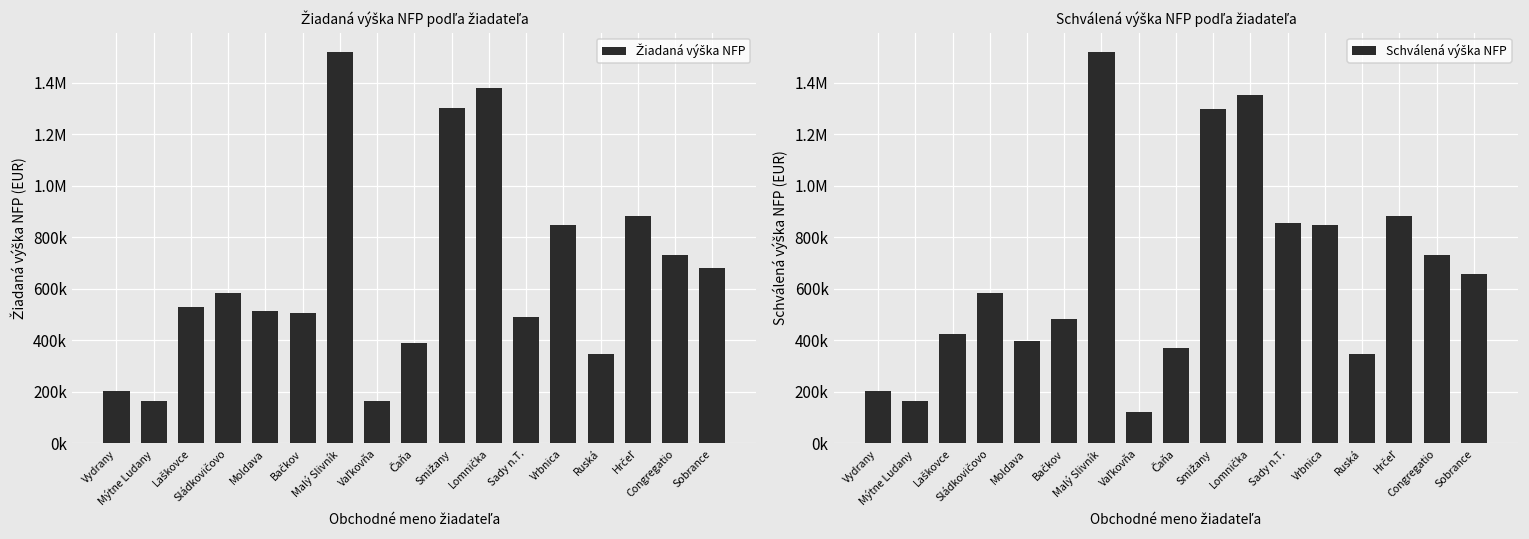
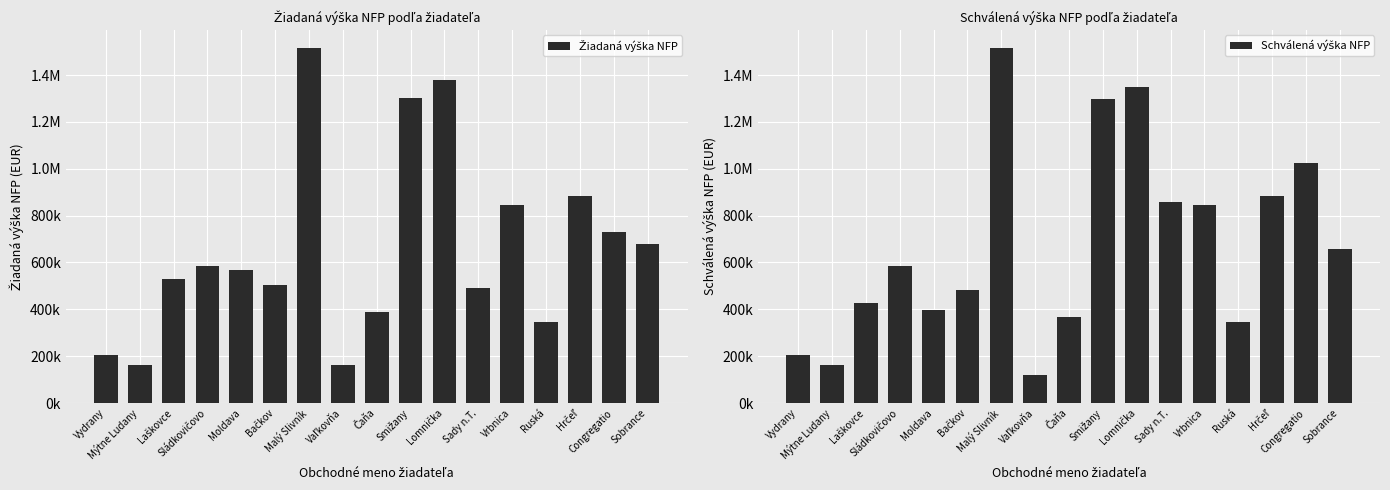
  {
    "Žiadaná výška NFP podľa žiadateľa": {
      "Vydrany": 200000,
      "Mýtne Ludany": 160000,
      "Laškovce": 530000,
      "Sládkovičovo": 590000,
-     "Moldava": 510000,
+     "Moldava": 570000,
      "Bačkov": 500000,
      "Malý Slivník": 1520000,
      "Vaľkovňa": 160000,
      "Čaňa": 390000,
      "Smižany": 1300000,
      "Lomnička": 1380000,
      "Sady n.T.": 490000,
      "Vrbnica": 850000,
      "Ruská": 350000,
      "Hrčeľ": 880000,
      "Congregatio": 730000,
      "Sobrance": 680000
    },
    "Schválená výška NFP podľa žiadateľa": {
      "Vydrany": 200000,
      "Mýtne Ludany": 160000,
      "Laškovce": 430000,
      "Sládkovičovo": 590000,
      "Moldava": 400000,
      "Bačkov": 480000,
      "Malý Slivník": 1520000,
      "Vaľkovňa": 120000,
      "Čaňa": 370000,
      "Smižany": 1300000,
      "Lomnička": 1350000,
      "Sady n.T.": 860000,
      "Vrbnica": 850000,
      "Ruská": 350000,
      "Hrčeľ": 880000,
-     "Congregatio": 730000,
+     "Congregatio": 1020000,
      "Sobrance": 660000
    }
  }
